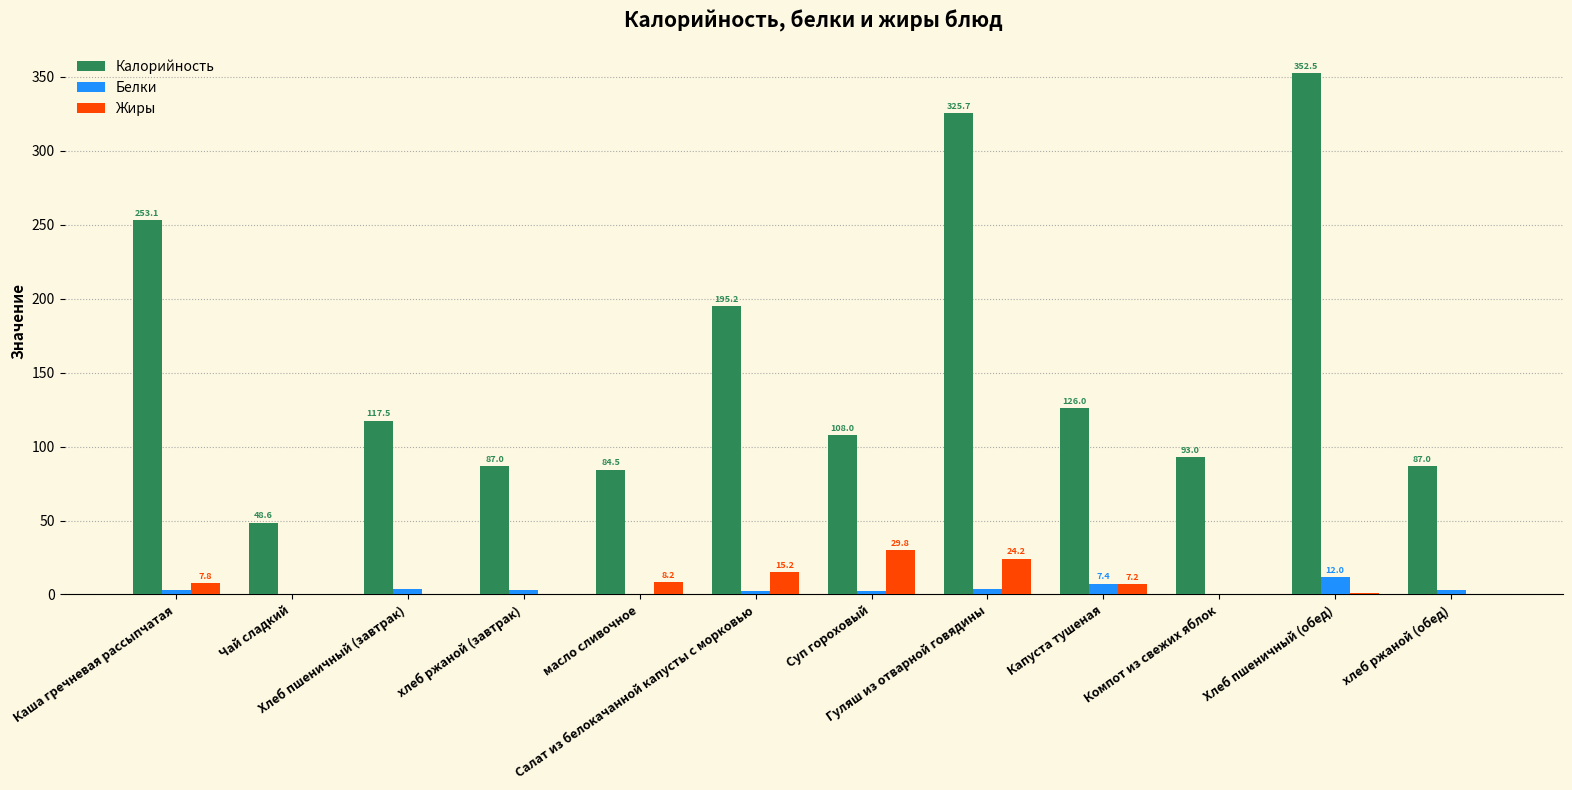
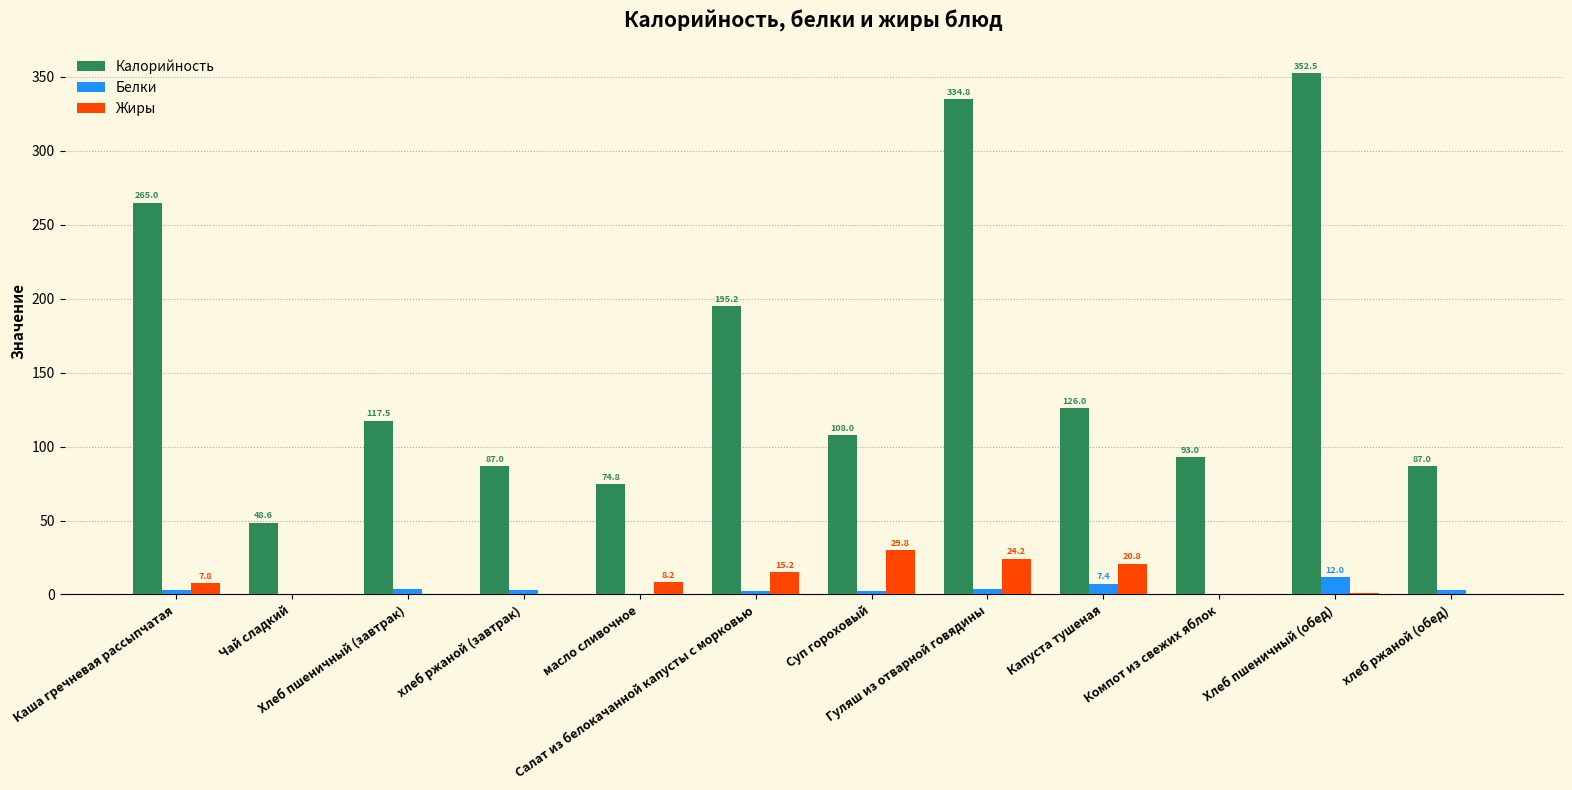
  {
    "Калорийность": {
-     "Каша гречневая рассыпчатая": 253.1,
+     "Каша гречневая рассыпчатая": 265.0,
      "Чай сладкий": 48.6,
      "Хлеб пшеничный (завтрак)": 117.5,
      "хлеб ржаной (завтрак)": 87.0,
-     "масло сливочное": 84.5,
+     "масло сливочное": 74.8,
      "Салат из белокачанной капусты с морковью": 195.2,
      "Суп гороховый": 108.0,
-     "Гуляш из отварной говядины": 325.7,
+     "Гуляш из отварной говядины": 334.8,
      "Капуста тушеная": 126.0,
      "Компот из свежих яблок": 93.0,
      "Хлеб пшеничный (обед)": 352.5,
      "хлеб ржаной (обед)": 87.0
    },
    "Белки": {
      "Капуста тушеная": 7.4,
      "Хлеб пшеничный (обед)": 12.0
    },
    "Жиры": {
      "Каша гречневая рассыпчатая": 7.8,
      "масло сливочное": 8.2,
      "Салат из белокачанной капусты с морковью": 15.2,
      "Суп гороховый": 29.8,
      "Гуляш из отварной говядины": 24.2,
-     "Капуста тушеная": 7.2
+     "Капуста тушеная": 20.8
    }
  }
